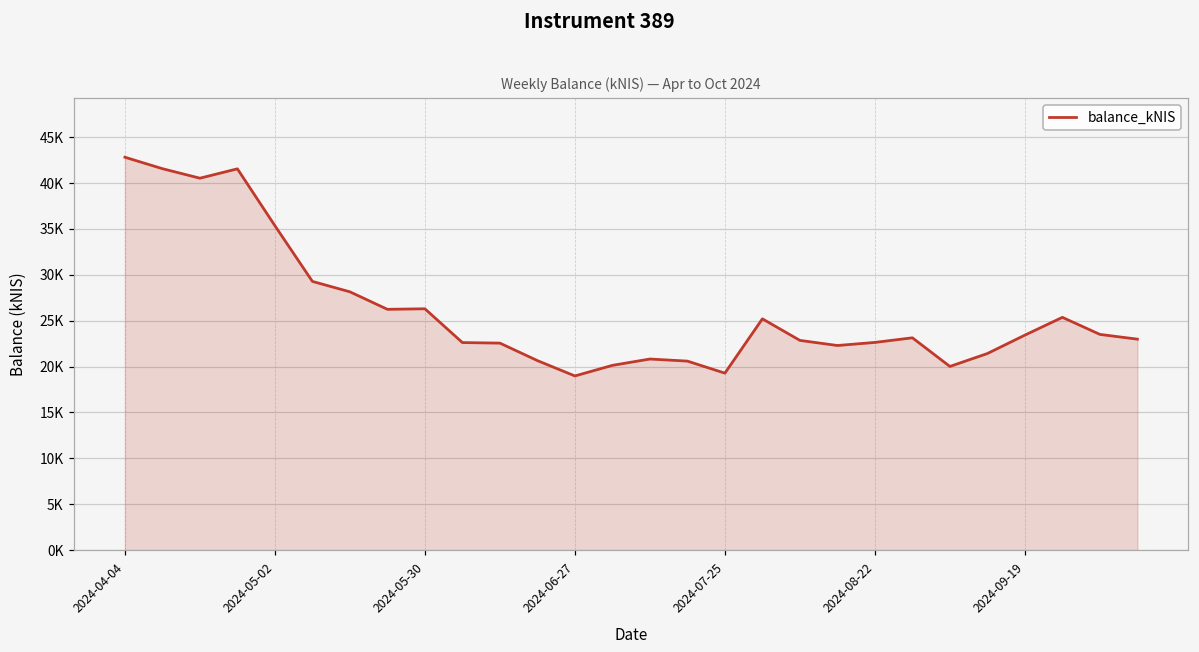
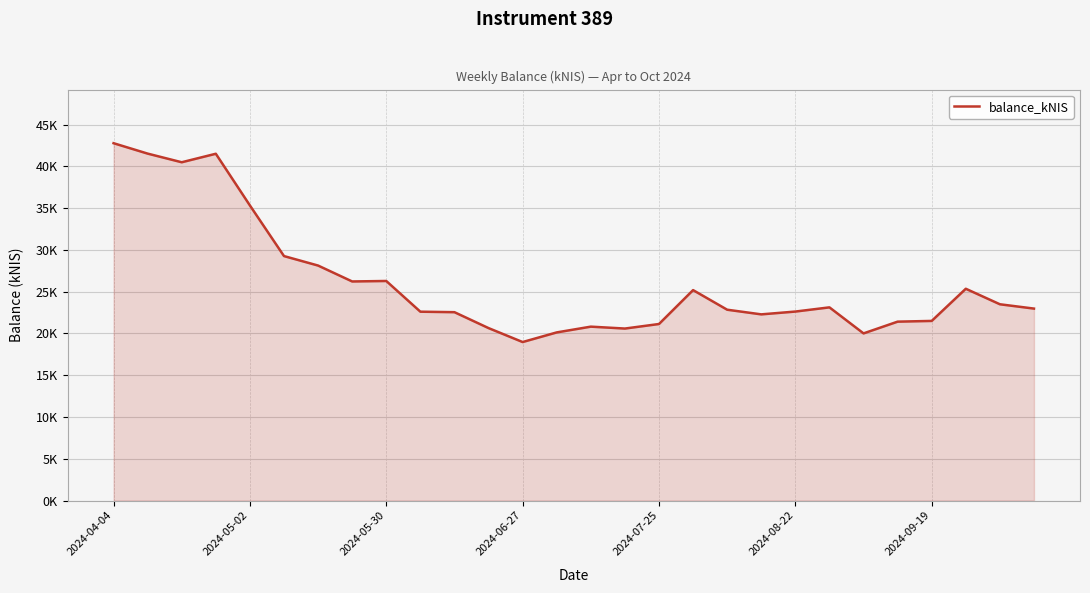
  {
    "2024-04-04": 43000,
    "2024-05-02": 35000,
    "2024-05-30": 26000,
    "2024-06-27": 19000,
-   "2024-07-25": 19000,
+   "2024-07-25": 21000,
    "2024-08-22": 23000,
-   "2024-09-19": 23000
+   "2024-09-19": 22000
  }
